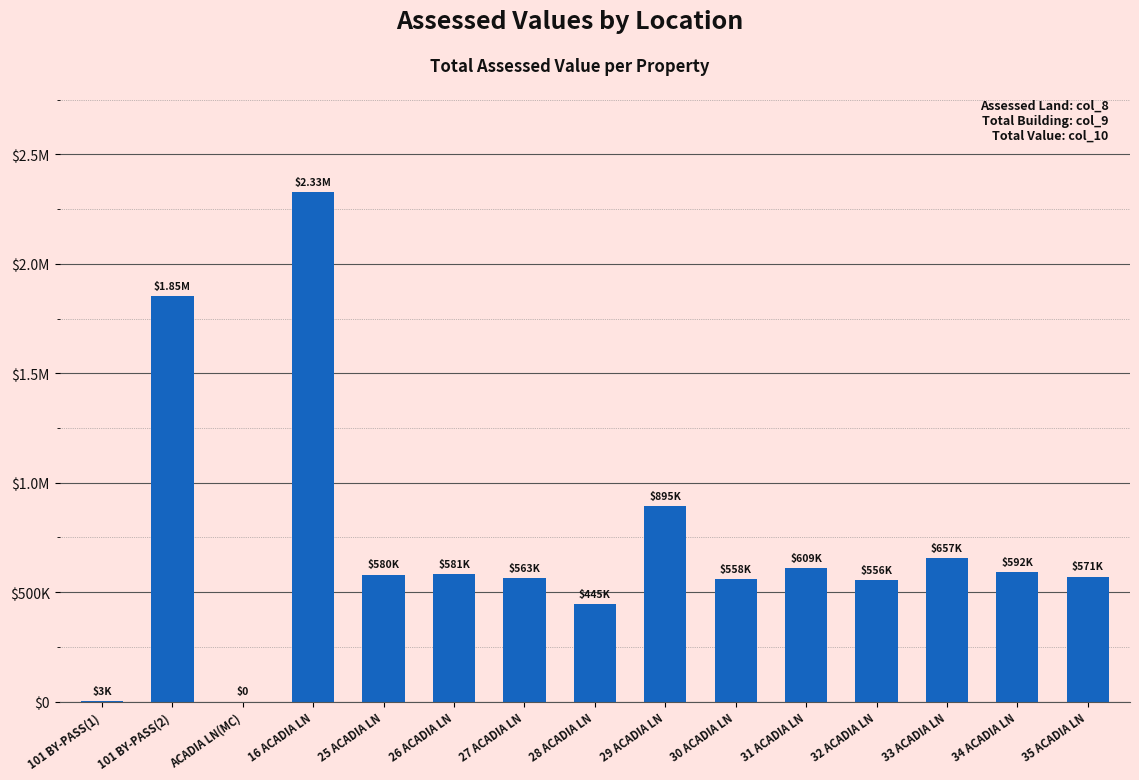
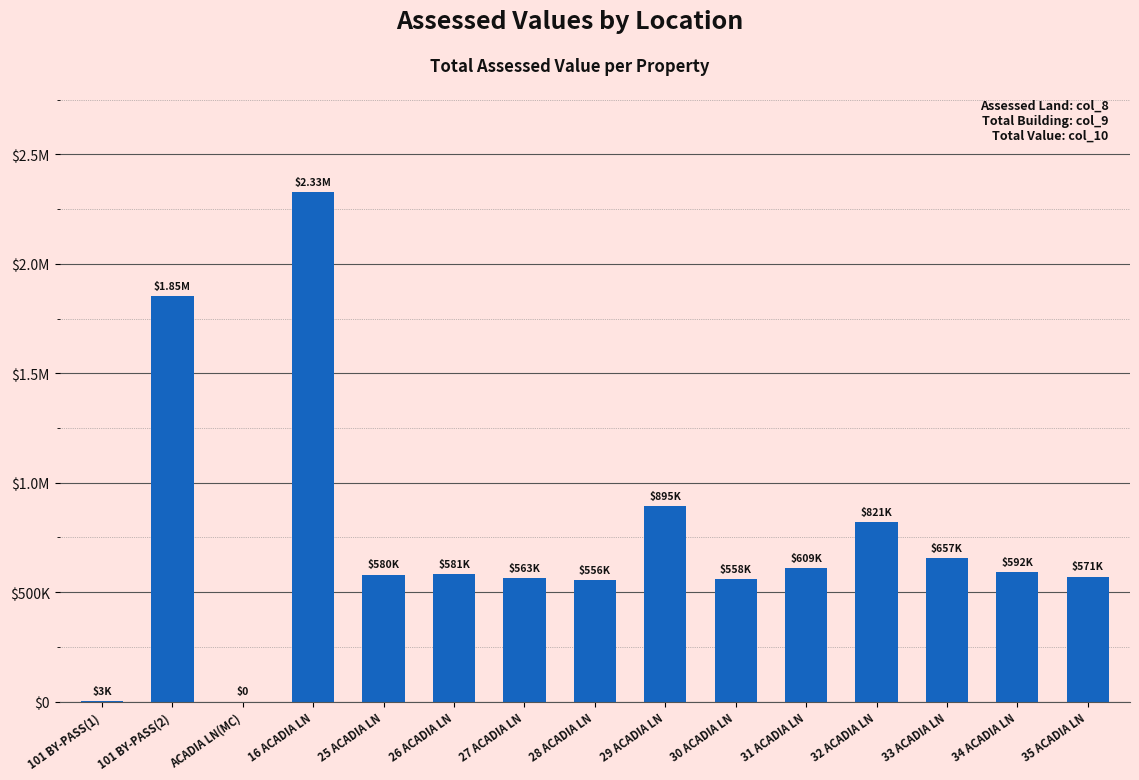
  {
    "101 BY-PASS(1)": "$3K",
    "101 BY-PASS(2)": "$1.85M",
    "ACADIA LN(MC)": "$0",
    "16 ACADIA LN": "$2.33M",
    "25 ACADIA LN": "$580K",
    "26 ACADIA LN": "$581K",
    "27 ACADIA LN": "$563K",
-   "28 ACADIA LN": "$445K",
+   "28 ACADIA LN": "$556K",
    "29 ACADIA LN": "$895K",
    "30 ACADIA LN": "$558K",
    "31 ACADIA LN": "$609K",
-   "32 ACADIA LN": "$556K",
+   "32 ACADIA LN": "$821K",
    "33 ACADIA LN": "$657K",
    "34 ACADIA LN": "$592K",
    "35 ACADIA LN": "$571K"
  }
